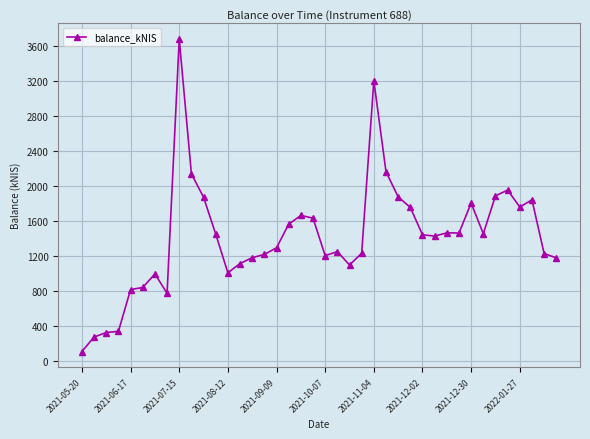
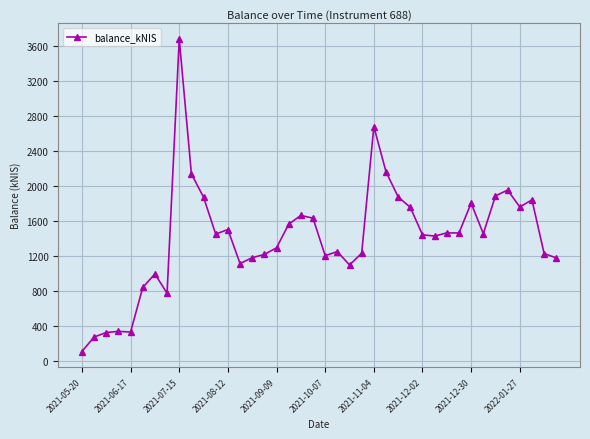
  {
    "2021-05-20": 100,
-   "2021-06-17": 800,
+   "2021-06-17": 300,
    "2021-07-15": 3700,
-   "2021-08-12": 1000,
+   "2021-08-12": 1500,
    "2021-09-09": 1300,
    "2021-10-07": 1200,
-   "2021-11-04": 3200,
+   "2021-11-04": 2700,
    "2021-12-02": 1400,
    "2021-12-30": 1800,
    "2022-01-27": 1800
  }
